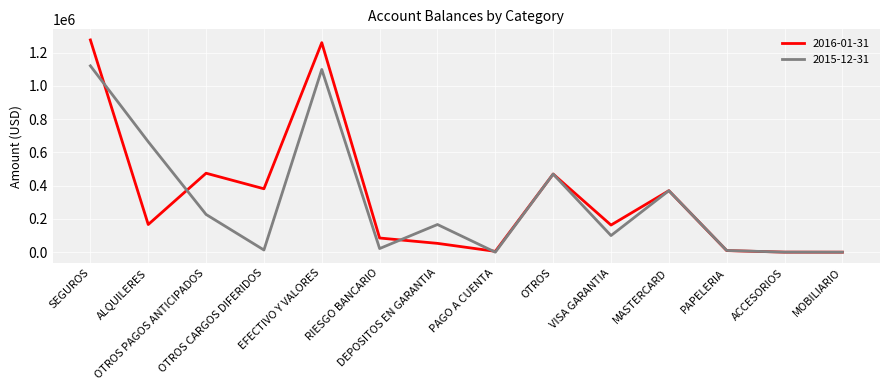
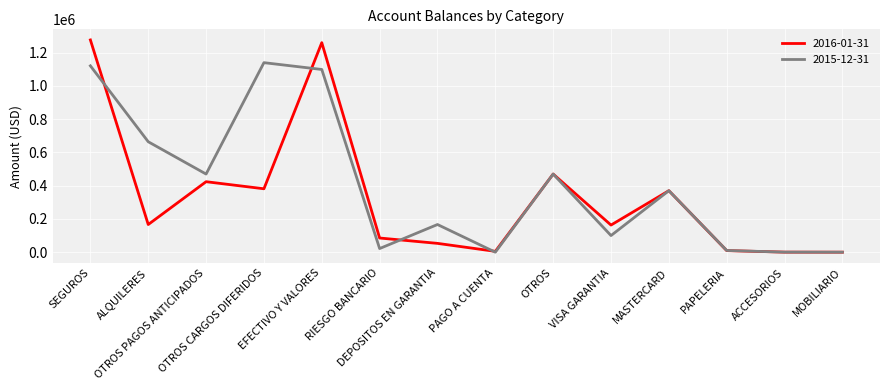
  {
    "2016-01-31": {
      "SEGUROS": 1280000,
      "ALQUILERES": 170000,
-     "OTROS PAGOS ANTICIPADOS": 480000,
+     "OTROS PAGOS ANTICIPADOS": 420000,
      "OTROS CARGOS DIFERIDOS": 380000,
      "EFECTIVO Y VALORES": 1260000,
      "RIESGO BANCARIO": 90000,
      "DEPOSITOS EN GARANTIA": 50000,
      "VISA GARANTIA": 160000
    },
    "2015-12-31": {
      "SEGUROS": 1120000,
      "ALQUILERES": 660000,
-     "OTROS PAGOS ANTICIPADOS": 230000,
-     "OTROS CARGOS DIFERIDOS": 10000,
+     "OTROS PAGOS ANTICIPADOS": 470000,
+     "OTROS CARGOS DIFERIDOS": 1140000,
      "EFECTIVO Y VALORES": 1100000,
      "RIESGO BANCARIO": 20000,
      "DEPOSITOS EN GARANTIA": 170000,
      "VISA GARANTIA": 100000
    }
  }
